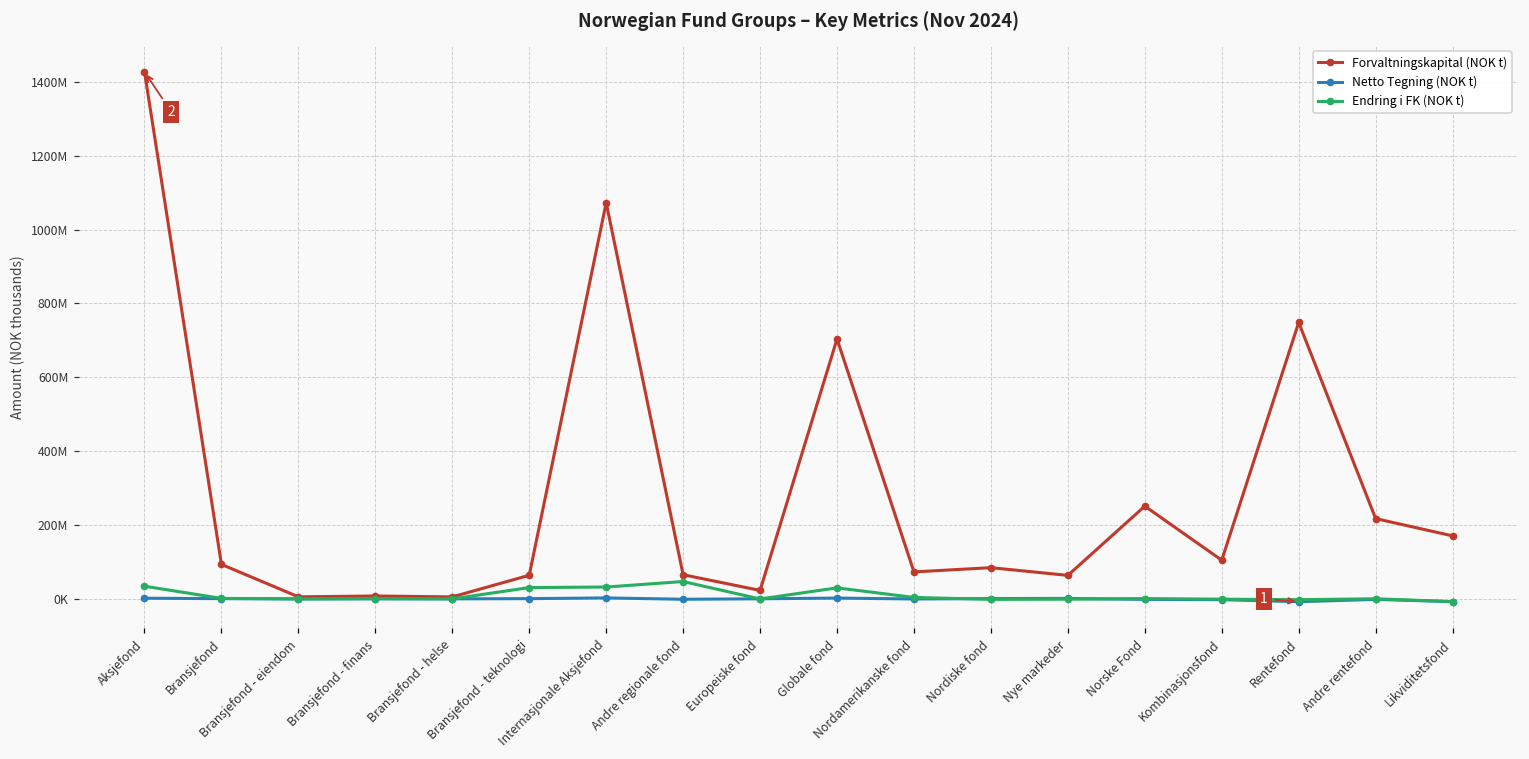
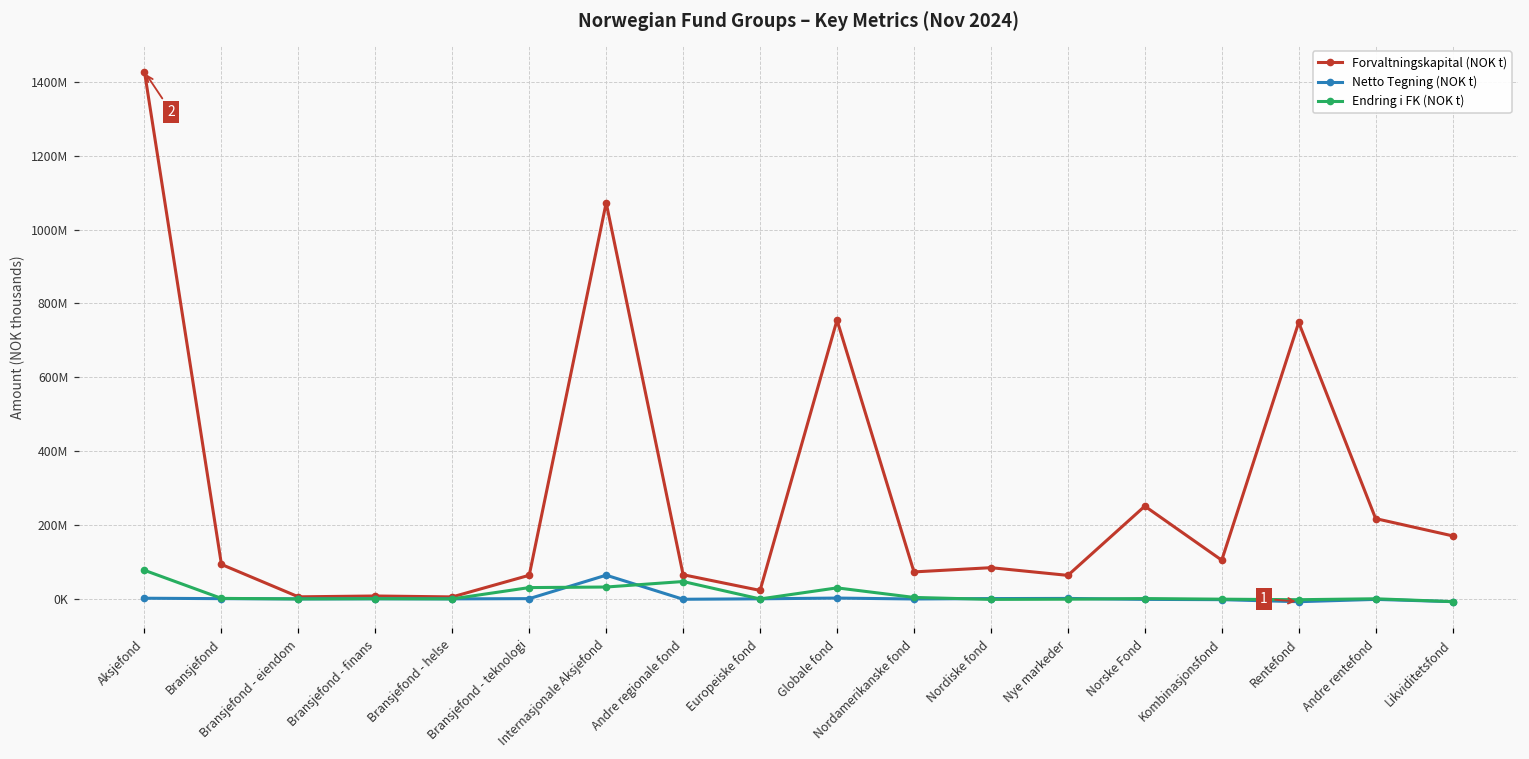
  {
    "Forvaltningskapital (NOK t)": {
      "Aksjefond": 1430000000,
      "Bransjefond": 90000000,
      "Bransjefond - teknologi": 60000000,
      "Internasjonale Aksjefond": 1070000000,
      "Andre regionale fond": 70000000,
      "Europeiske fond": 20000000,
-     "Globale fond": 700000000,
+     "Globale fond": 750000000,
      "Nordamerikanske fond": 70000000,
      "Nordiske fond": 80000000,
      "Nye markeder": 60000000,
      "Norske Fond": 250000000,
      "Kombinasjonsfond": 100000000,
      "Rentefond": 750000000,
      "Andre rentefond": 220000000,
      "Likviditetsfond": 170000000
    },
    "Netto Tegning (NOK t)": {
      "Aksjefond": 0,
      "Bransjefond - teknologi": 0,
-     "Internasjonale Aksjefond": 0,
+     "Internasjonale Aksjefond": 60000000,
      "Andre regionale fond": 0,
      "Globale fond": 0
    },
    "Endring i FK (NOK t)": {
-     "Aksjefond": 30000000,
+     "Aksjefond": 80000000,
      "Bransjefond - teknologi": 30000000,
      "Internasjonale Aksjefond": 30000000,
      "Andre regionale fond": 50000000,
      "Globale fond": 30000000
    }
  }
